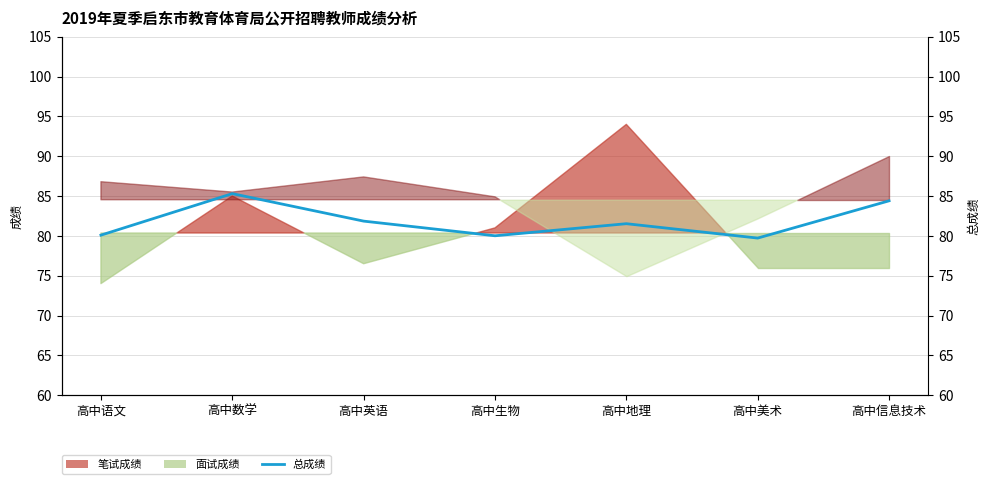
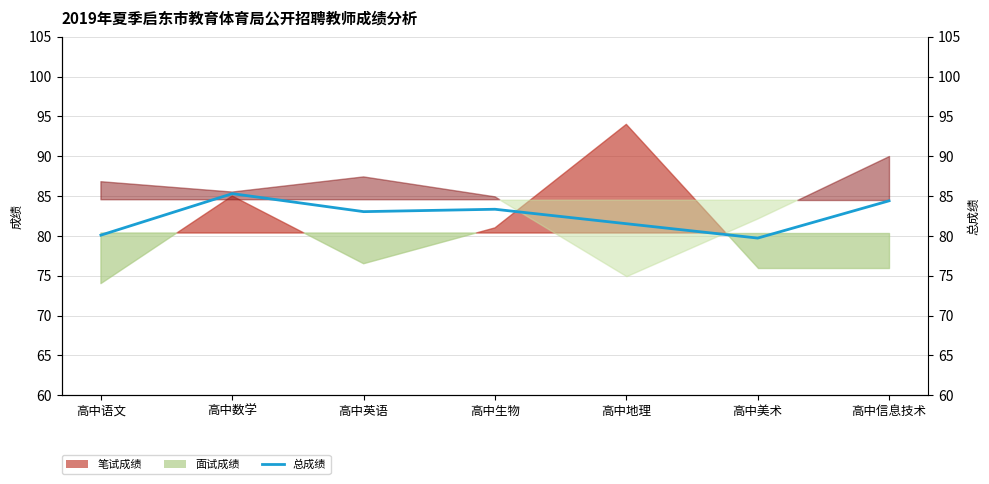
  {
    "总成绩": {
      "高中语文": 80,
      "高中数学": 85,
-     "高中英语": 82,
-     "高中生物": 80,
+     "高中英语": 83,
+     "高中生物": 83,
      "高中地理": 82,
      "高中美术": 80,
      "高中信息技术": 84
    }
  }
